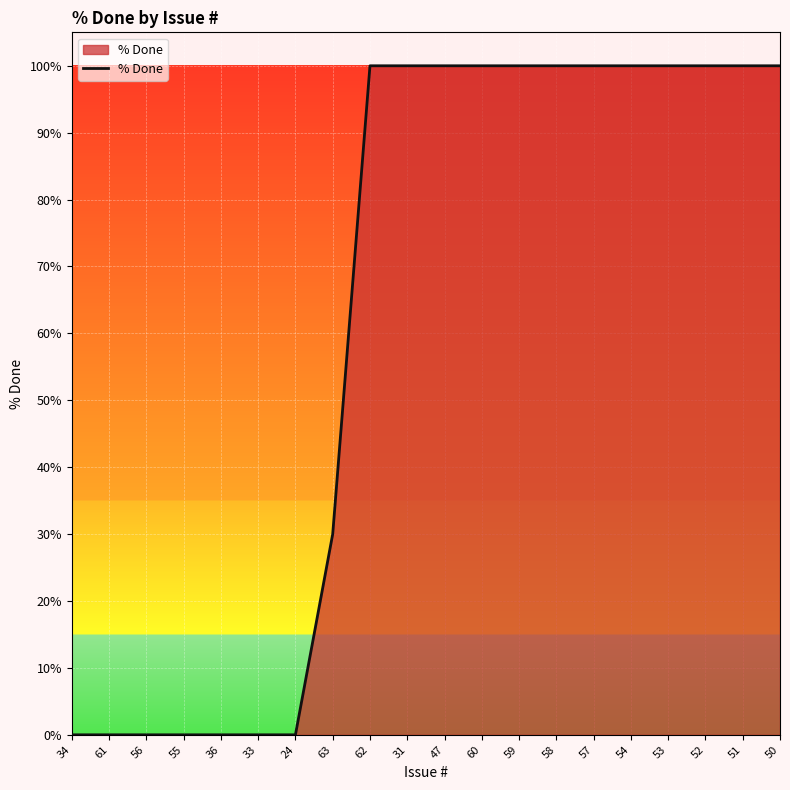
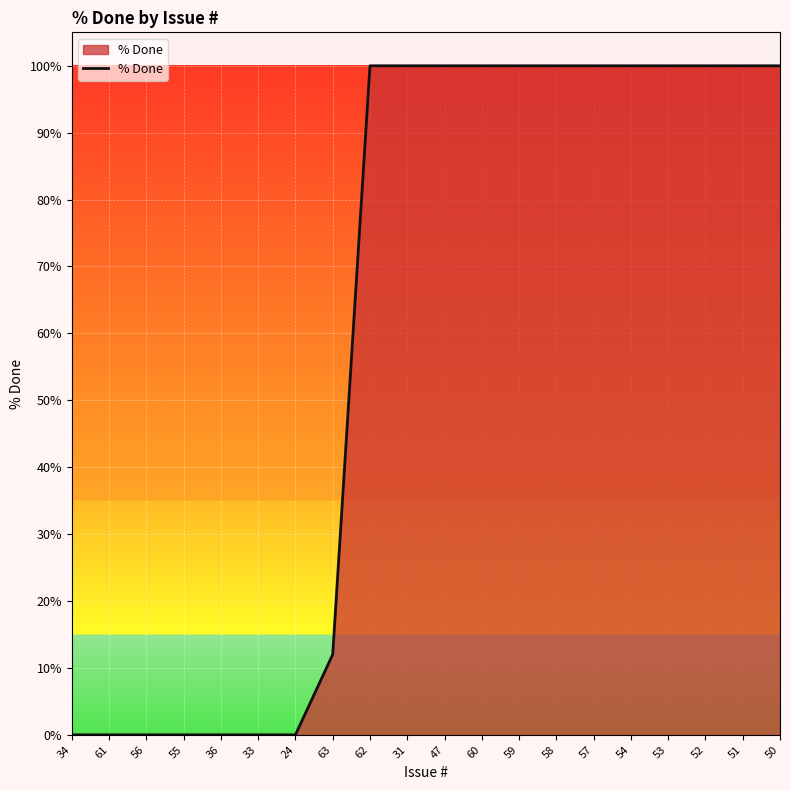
  {
    "34": "0%",
    "61": "0%",
    "56": "0%",
    "55": "0%",
    "36": "0%",
    "33": "0%",
    "24": "0%",
-   "63": "30%",
+   "63": "12%",
    "62": "100%",
    "31": "100%",
    "47": "100%",
    "60": "100%",
    "59": "100%",
    "58": "100%",
    "57": "100%",
    "54": "100%",
    "53": "100%",
    "52": "100%",
    "51": "100%",
    "50": "100%"
  }
